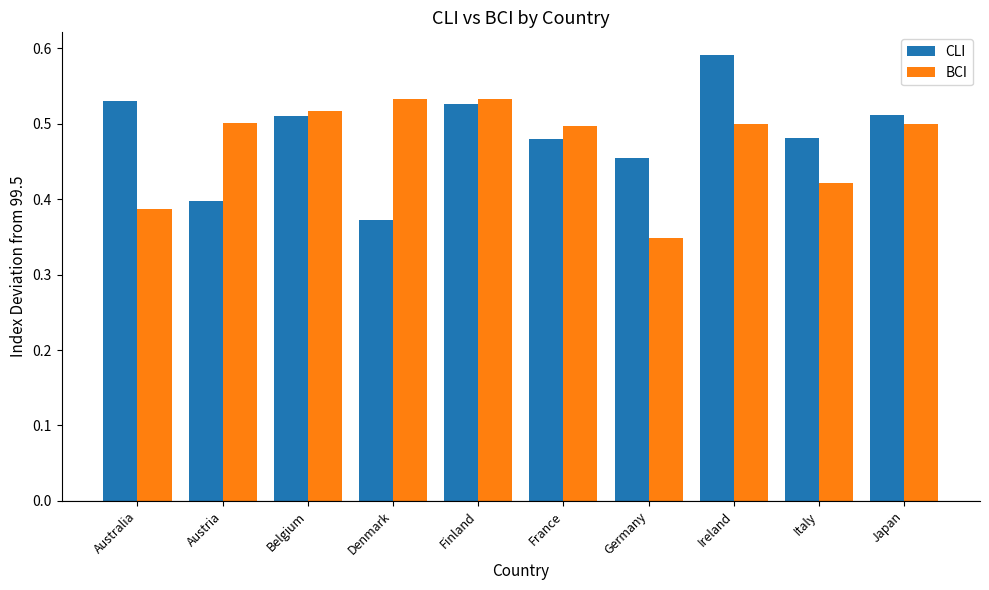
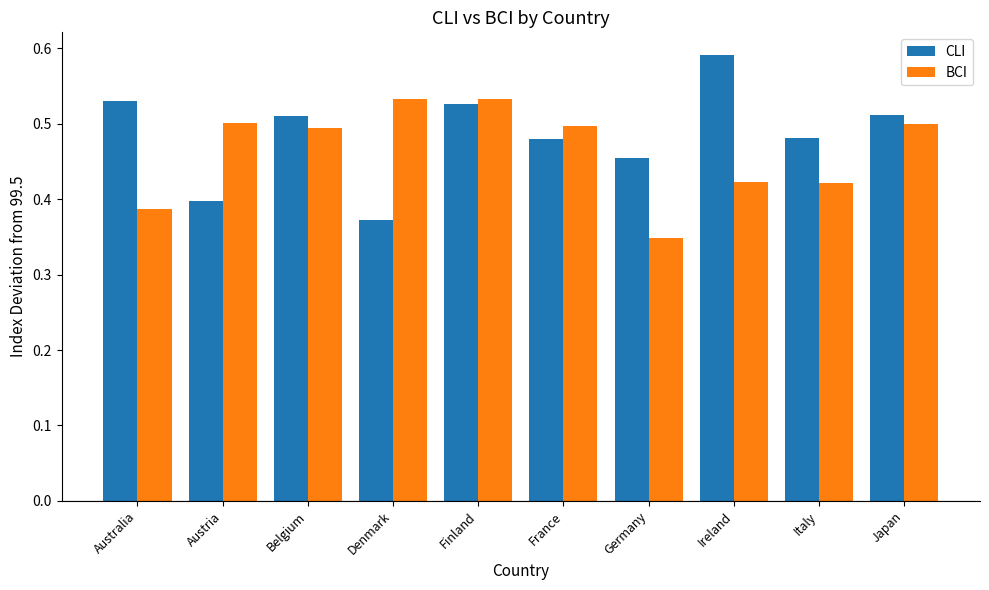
  {
    "CLI": {
      "Australia": 0.53,
      "Austria": 0.40,
      "Belgium": 0.51,
      "Denmark": 0.37,
      "Finland": 0.53,
      "France": 0.48,
      "Germany": 0.46,
      "Ireland": 0.59,
      "Italy": 0.48,
      "Japan": 0.51
    },
    "BCI": {
      "Australia": 0.39,
      "Austria": 0.50,
-     "Belgium": 0.52,
+     "Belgium": 0.49,
      "Denmark": 0.53,
      "Finland": 0.53,
      "France": 0.50,
      "Germany": 0.35,
-     "Ireland": 0.50,
+     "Ireland": 0.42,
      "Italy": 0.42,
      "Japan": 0.50
    }
  }
